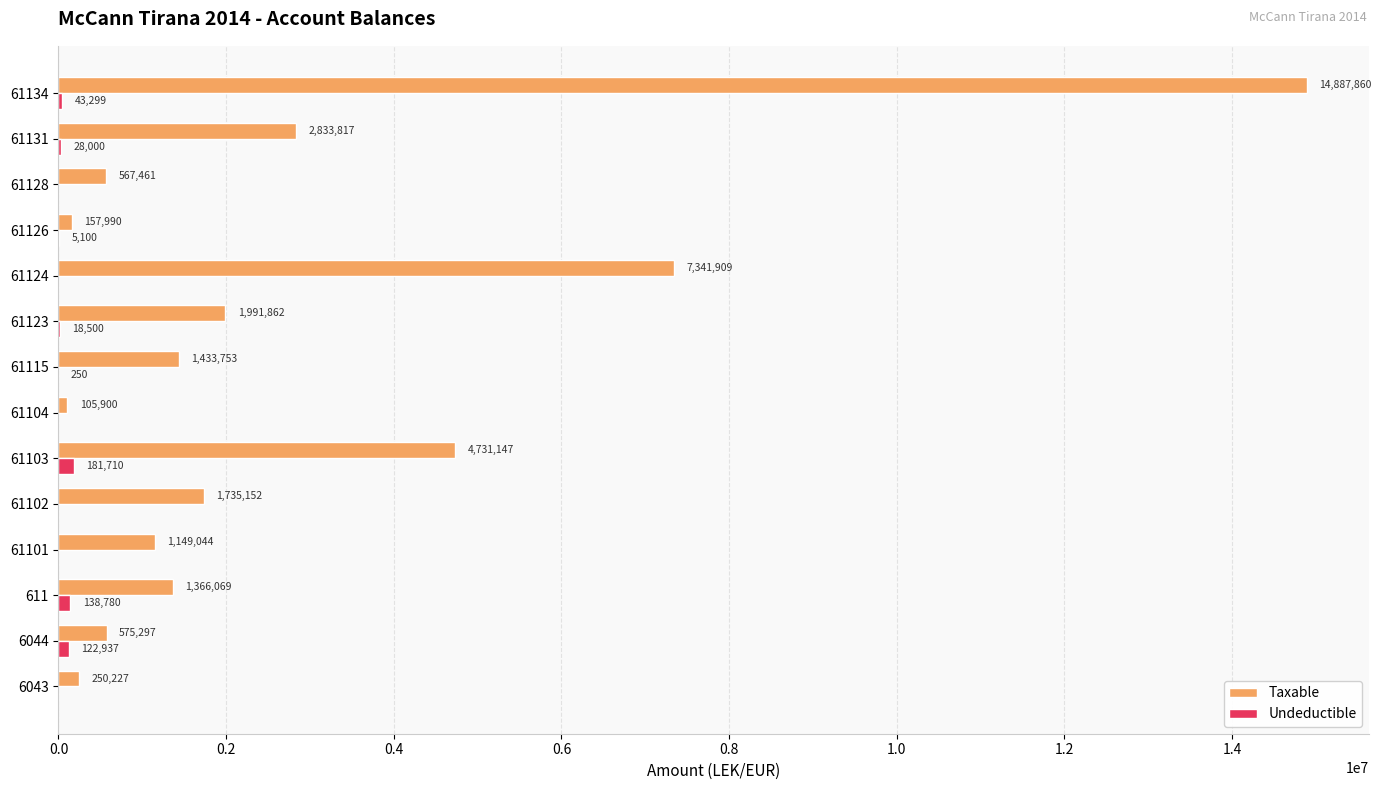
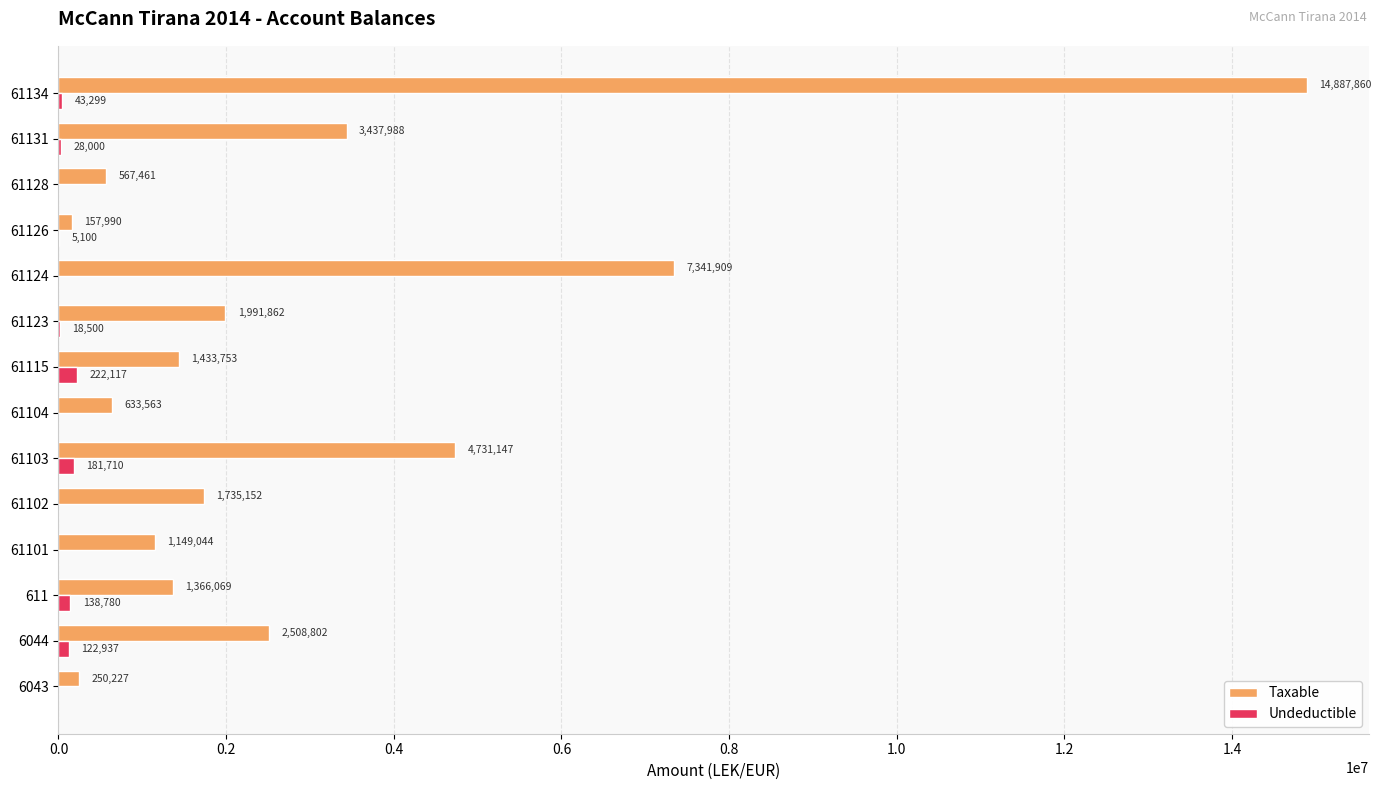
  {
    "Taxable": {
      "61134": "14,887,860",
-     "61131": "2,833,817",
+     "61131": "3,437,988",
      "61128": "567,461",
      "61126": "157,990",
      "61124": "7,341,909",
      "61123": "1,991,862",
      "61115": "1,433,753",
-     "61104": "105,900",
+     "61104": "633,563",
      "61103": "4,731,147",
      "61102": "1,735,152",
      "61101": "1,149,044",
      "611": "1,366,069",
-     "6044": "575,297",
+     "6044": "2,508,802",
      "6043": "250,227"
    },
    "Undeductible": {
      "61134": "43,299",
      "61131": "28,000",
      "61126": "5,100",
      "61123": "18,500",
-     "61115": "250",
+     "61115": "222,117",
      "61103": "181,710",
      "611": "138,780",
      "6044": "122,937"
    }
  }
